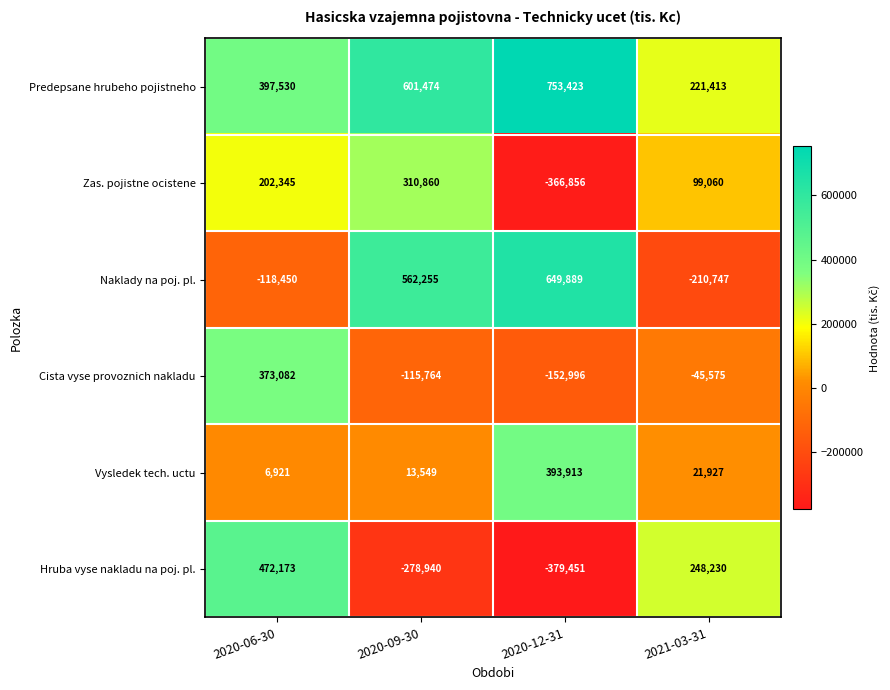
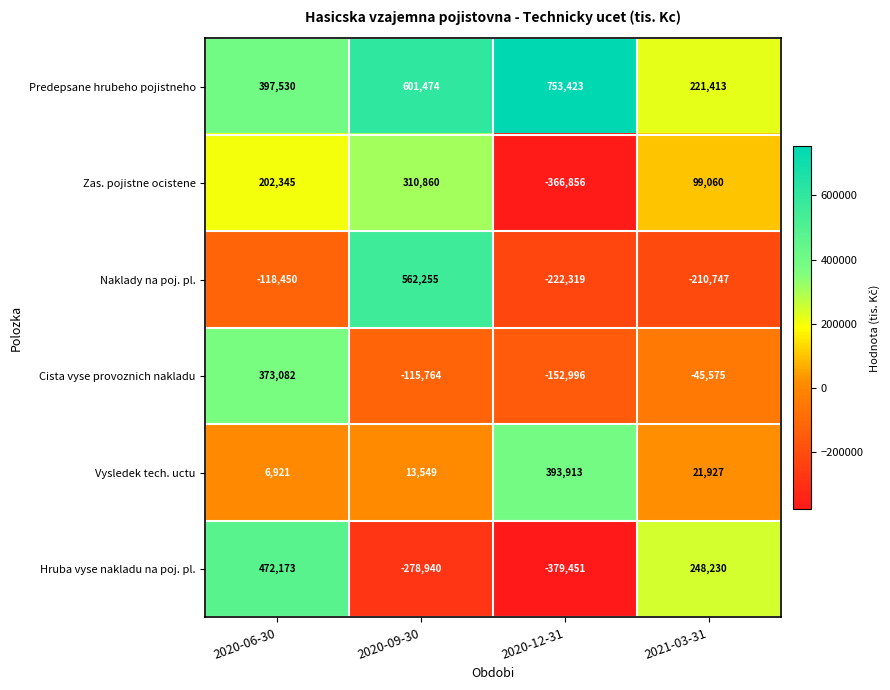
  {
    "Predepsane hrubeho pojistneho": {
      "2020-06-30": "397,530",
      "2020-09-30": "601,474",
      "2020-12-31": "753,423",
      "2021-03-31": "221,413"
    },
    "Zas. pojistne ocistene": {
      "2020-06-30": "202,345",
      "2020-09-30": "310,860",
      "2020-12-31": "-366,856",
      "2021-03-31": "99,060"
    },
    "Naklady na poj. pl.": {
      "2020-06-30": "-118,450",
      "2020-09-30": "562,255",
-     "2020-12-31": "649,889",
+     "2020-12-31": "-222,319",
      "2021-03-31": "-210,747"
    },
    "Cista vyse provoznich nakladu": {
      "2020-06-30": "373,082",
      "2020-09-30": "-115,764",
      "2020-12-31": "-152,996",
      "2021-03-31": "-45,575"
    },
    "Vysledek tech. uctu": {
      "2020-06-30": "6,921",
      "2020-09-30": "13,549",
      "2020-12-31": "393,913",
      "2021-03-31": "21,927"
    },
    "Hruba vyse nakladu na poj. pl.": {
      "2020-06-30": "472,173",
      "2020-09-30": "-278,940",
      "2020-12-31": "-379,451",
      "2021-03-31": "248,230"
    }
  }
